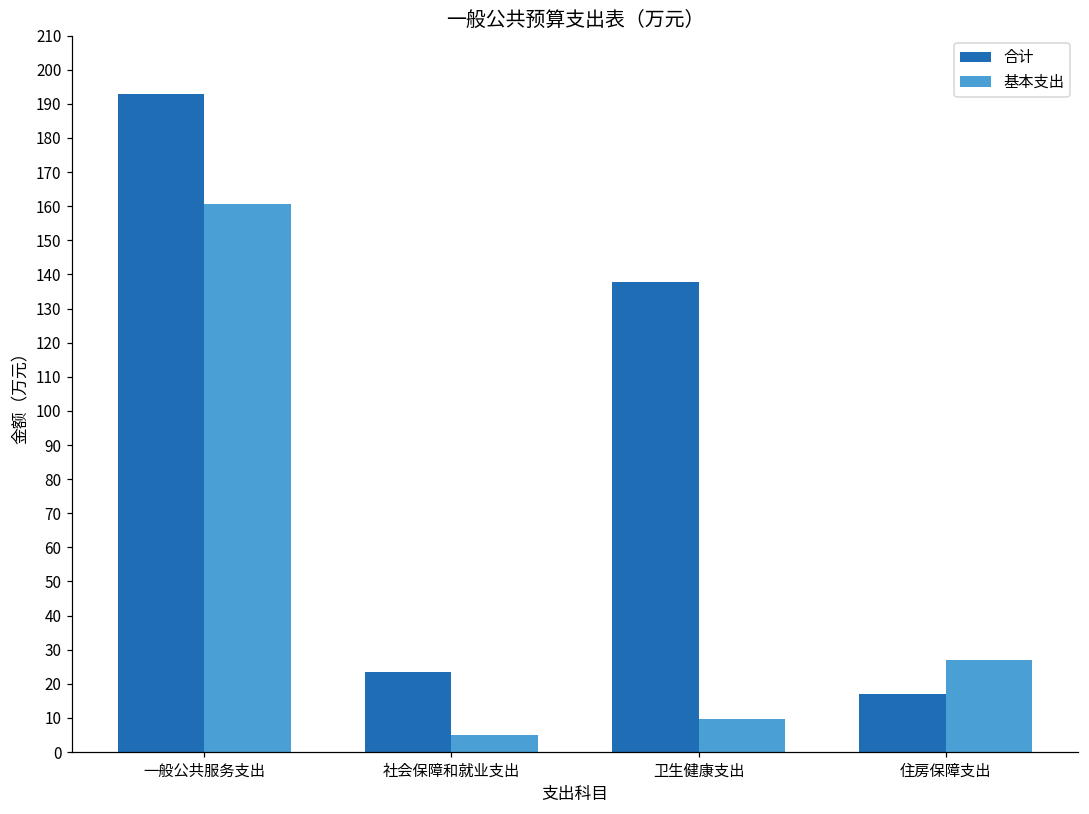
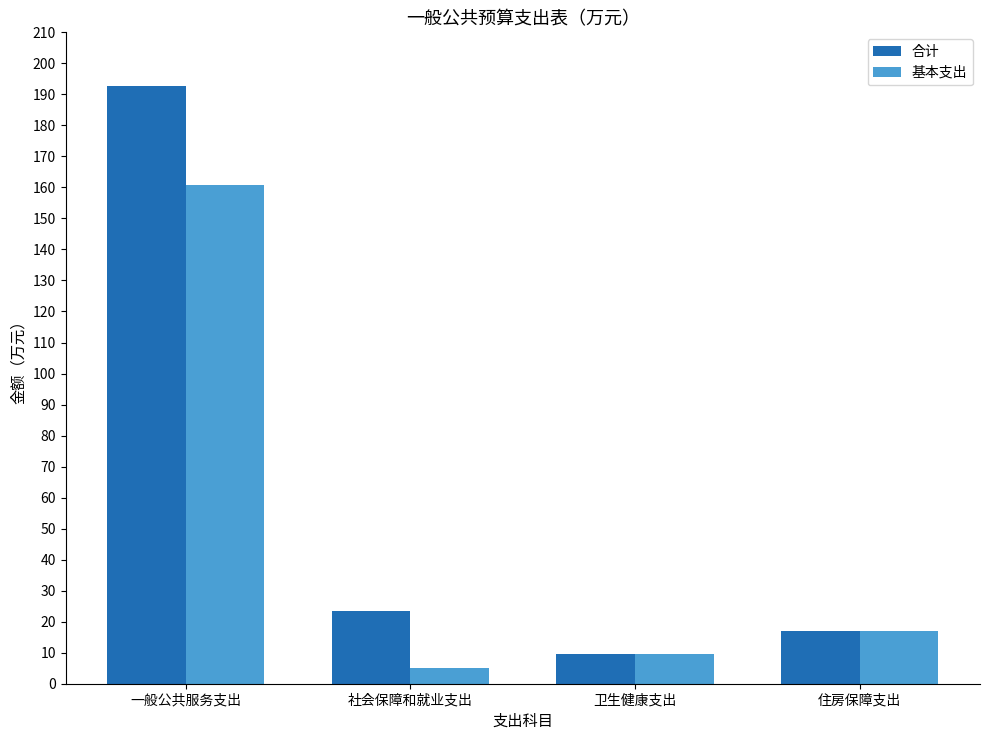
  {
    "合计": {
      "一般公共服务支出": 193,
      "社会保障和就业支出": 23,
-     "卫生健康支出": 138,
+     "卫生健康支出": 10,
      "住房保障支出": 17
    },
    "基本支出": {
      "一般公共服务支出": 161,
      "社会保障和就业支出": 5,
      "卫生健康支出": 10,
-     "住房保障支出": 27
+     "住房保障支出": 17
    }
  }
